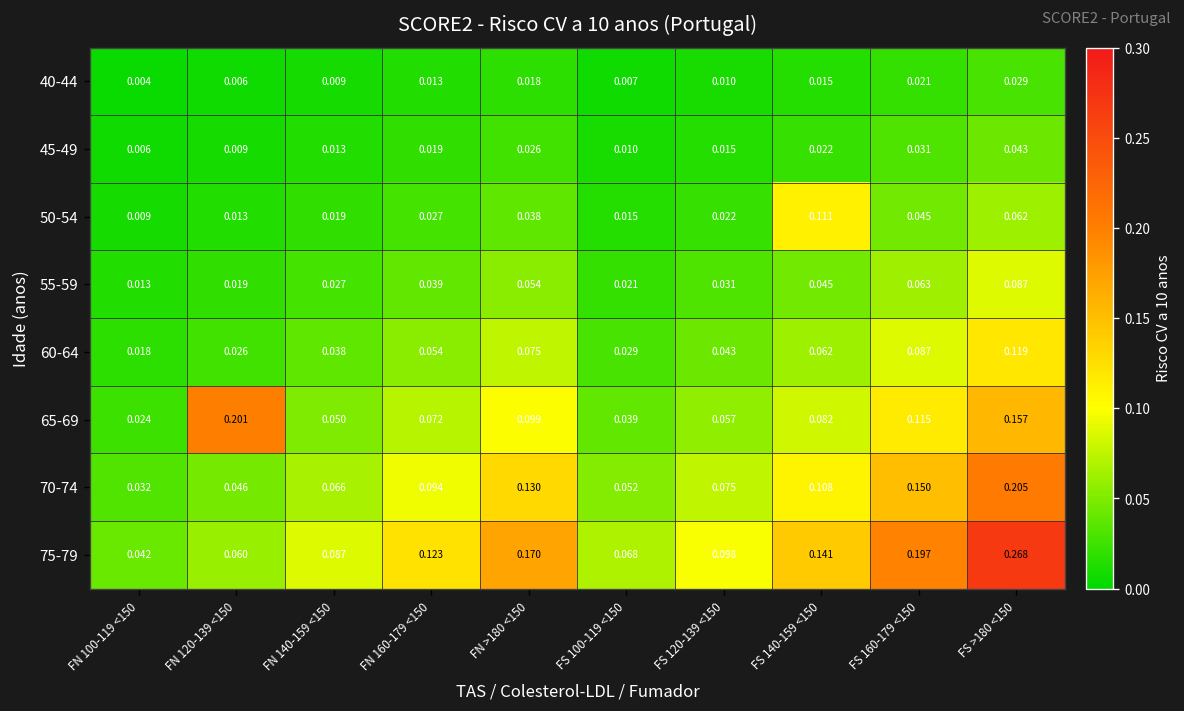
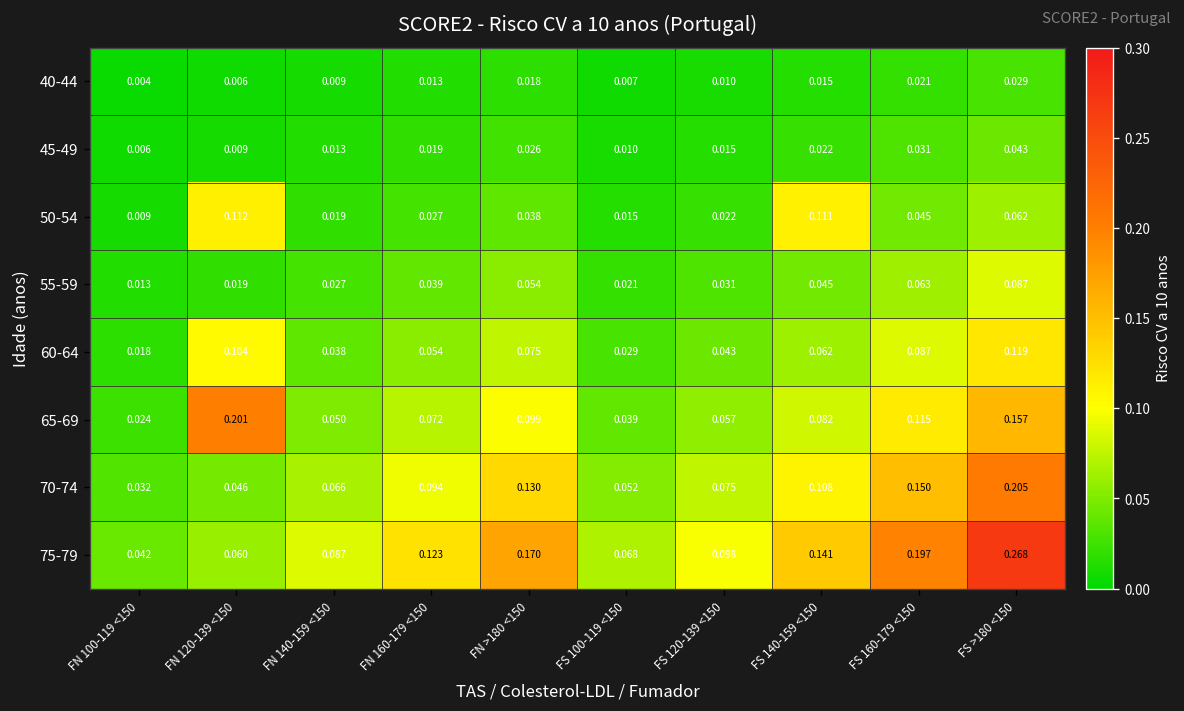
  {
    "40-44": {
      "FN 100-119 <150": 0.004,
      "FN 120-139 <150": 0.006,
      "FN 140-159 <150": 0.009,
      "FN 160-179 <150": 0.013,
      "FN >180 <150": 0.018,
      "FS 100-119 <150": 0.007,
      "FS 120-139 <150": 0.010,
      "FS 140-159 <150": 0.015,
      "FS 160-179 <150": 0.021,
      "FS >180 <150": 0.029
    },
    "45-49": {
      "FN 100-119 <150": 0.006,
      "FN 120-139 <150": 0.009,
      "FN 140-159 <150": 0.013,
      "FN 160-179 <150": 0.019,
      "FN >180 <150": 0.026,
      "FS 100-119 <150": 0.010,
      "FS 120-139 <150": 0.015,
      "FS 140-159 <150": 0.022,
      "FS 160-179 <150": 0.031,
      "FS >180 <150": 0.043
    },
    "50-54": {
      "FN 100-119 <150": 0.009,
-     "FN 120-139 <150": 0.013,
+     "FN 120-139 <150": 0.112,
      "FN 140-159 <150": 0.019,
      "FN 160-179 <150": 0.027,
      "FN >180 <150": 0.038,
      "FS 100-119 <150": 0.015,
      "FS 120-139 <150": 0.022,
      "FS 140-159 <150": 0.111,
      "FS 160-179 <150": 0.045,
      "FS >180 <150": 0.062
    },
    "55-59": {
      "FN 100-119 <150": 0.013,
      "FN 120-139 <150": 0.019,
      "FN 140-159 <150": 0.027,
      "FN 160-179 <150": 0.039,
      "FN >180 <150": 0.054,
      "FS 100-119 <150": 0.021,
      "FS 120-139 <150": 0.031,
      "FS 140-159 <150": 0.045,
      "FS 160-179 <150": 0.063,
      "FS >180 <150": 0.087
    },
    "60-64": {
      "FN 100-119 <150": 0.018,
-     "FN 120-139 <150": 0.026,
+     "FN 120-139 <150": 0.104,
      "FN 140-159 <150": 0.038,
      "FN 160-179 <150": 0.054,
      "FN >180 <150": 0.075,
      "FS 100-119 <150": 0.029,
      "FS 120-139 <150": 0.043,
      "FS 140-159 <150": 0.062,
      "FS 160-179 <150": 0.087,
      "FS >180 <150": 0.119
    },
    "65-69": {
      "FN 100-119 <150": 0.024,
      "FN 120-139 <150": 0.201,
      "FN 140-159 <150": 0.050,
      "FN 160-179 <150": 0.072,
      "FN >180 <150": 0.099,
      "FS 100-119 <150": 0.039,
      "FS 120-139 <150": 0.057,
      "FS 140-159 <150": 0.082,
      "FS 160-179 <150": 0.115,
      "FS >180 <150": 0.157
    },
    "70-74": {
      "FN 100-119 <150": 0.032,
      "FN 120-139 <150": 0.046,
      "FN 140-159 <150": 0.066,
      "FN 160-179 <150": 0.094,
      "FN >180 <150": 0.130,
      "FS 100-119 <150": 0.052,
      "FS 120-139 <150": 0.075,
      "FS 140-159 <150": 0.108,
      "FS 160-179 <150": 0.150,
      "FS >180 <150": 0.205
    },
    "75-79": {
      "FN 100-119 <150": 0.042,
      "FN 120-139 <150": 0.060,
      "FN 140-159 <150": 0.087,
      "FN 160-179 <150": 0.123,
      "FN >180 <150": 0.170,
      "FS 100-119 <150": 0.068,
      "FS 120-139 <150": 0.098,
      "FS 140-159 <150": 0.141,
      "FS 160-179 <150": 0.197,
      "FS >180 <150": 0.268
    }
  }
